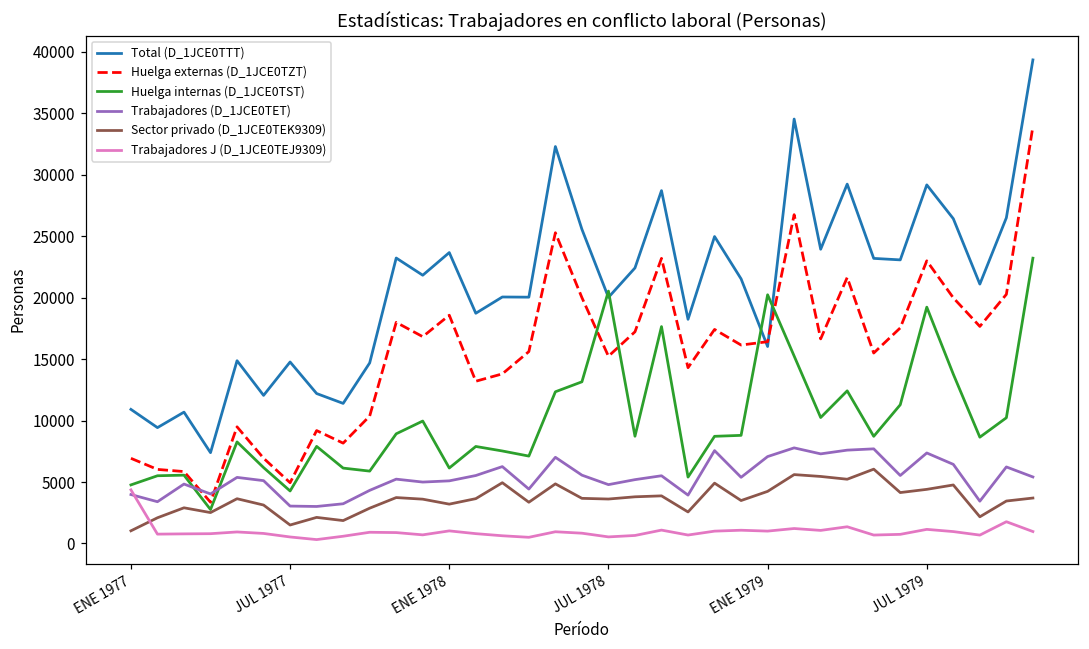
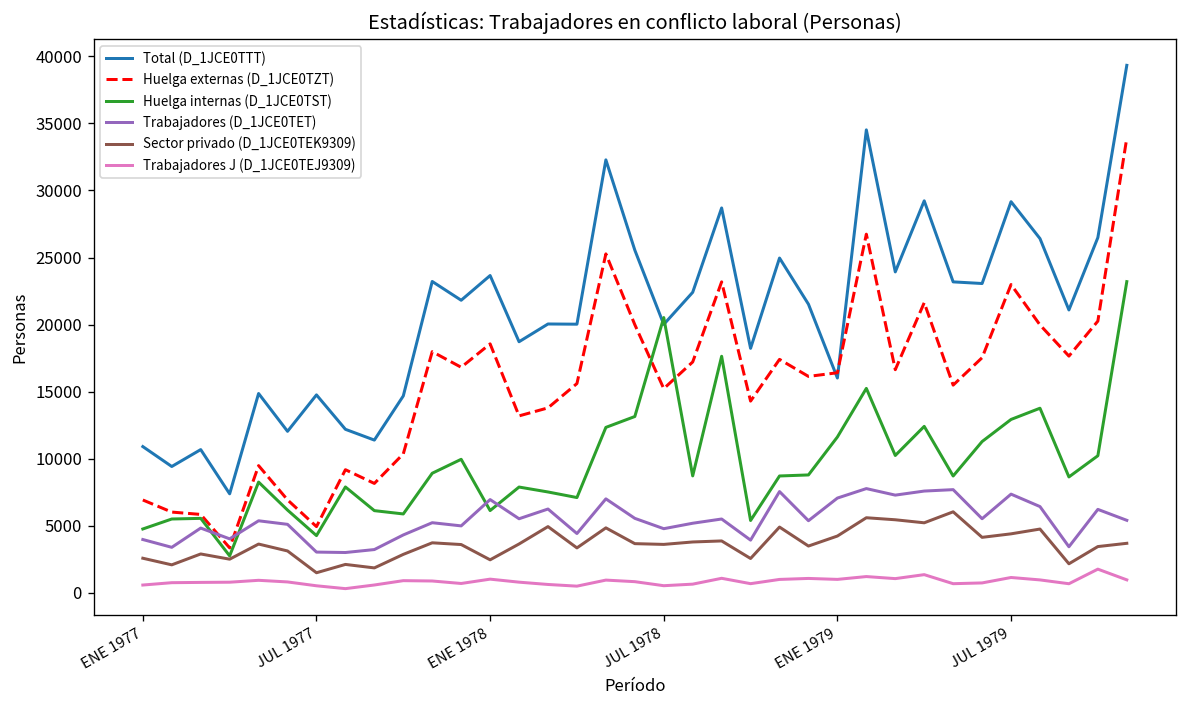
  {
    "Total (D_1JCE0TTT)": {
      "ENE 1977": 10900,
      "JUL 1977": 14800,
      "ENE 1978": 23700,
      "JUL 1978": 20000,
      "ENE 1979": 16000,
      "JUL 1979": 29200
    },
    "Huelga externas (D_1JCE0TZT)": {
      "ENE 1977": 6900,
      "JUL 1977": 4900,
      "ENE 1978": 18600,
      "JUL 1978": 15200,
      "ENE 1979": 16400,
      "JUL 1979": 23000
    },
    "Huelga internas (D_1JCE0TST)": {
      "ENE 1977": 4800,
      "JUL 1977": 4300,
      "ENE 1978": 6100,
      "JUL 1978": 20500,
-     "ENE 1979": 20200,
-     "JUL 1979": 19200
+     "ENE 1979": 11600,
+     "JUL 1979": 12900
    },
    "Trabajadores (D_1JCE0TET)": {
      "ENE 1977": 4000,
      "JUL 1977": 3000,
-     "ENE 1978": 5100,
+     "ENE 1978": 7000,
      "JUL 1978": 4800,
      "ENE 1979": 7100,
      "JUL 1979": 7400
    },
    "Sector privado (D_1JCE0TEK9309)": {
-     "ENE 1977": 1000,
+     "ENE 1977": 2600,
      "JUL 1977": 1500,
-     "ENE 1978": 3200,
+     "ENE 1978": 2500,
      "JUL 1978": 3600,
      "ENE 1979": 4200,
      "JUL 1979": 4400
    },
    "Trabajadores J (D_1JCE0TEJ9309)": {
-     "ENE 1977": 4400,
+     "ENE 1977": 600,
      "JUL 1977": 500,
      "ENE 1978": 1000,
      "JUL 1978": 500,
      "ENE 1979": 1000,
      "JUL 1979": 1100
    }
  }
